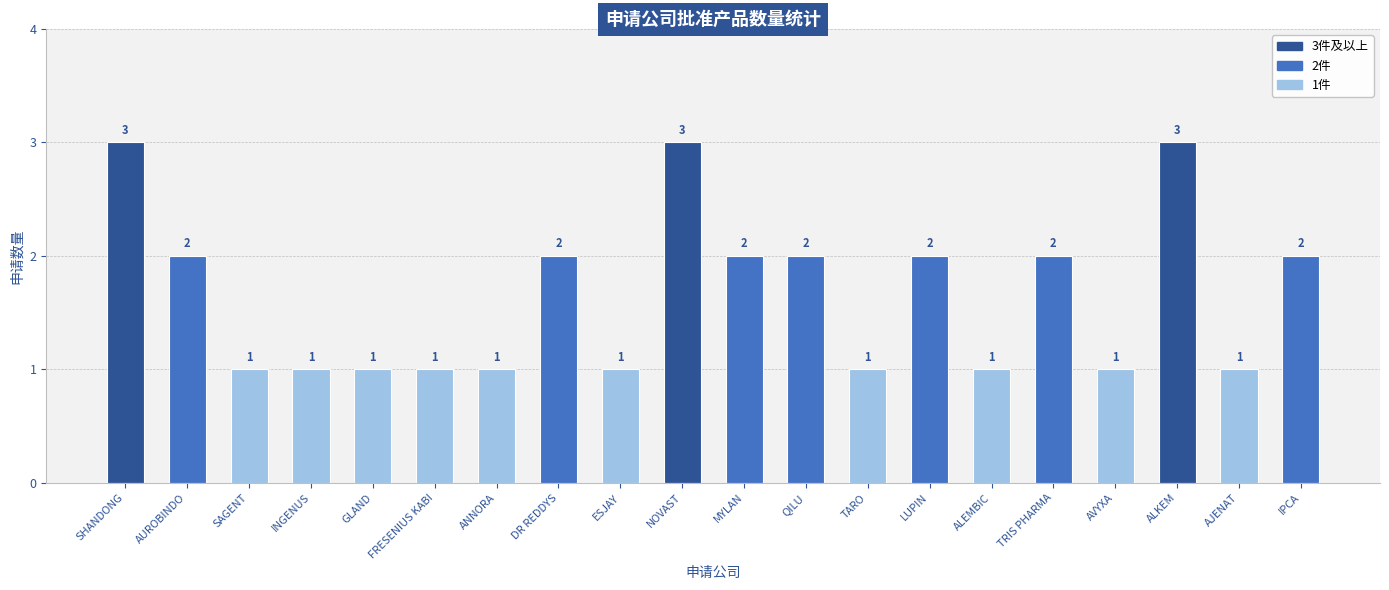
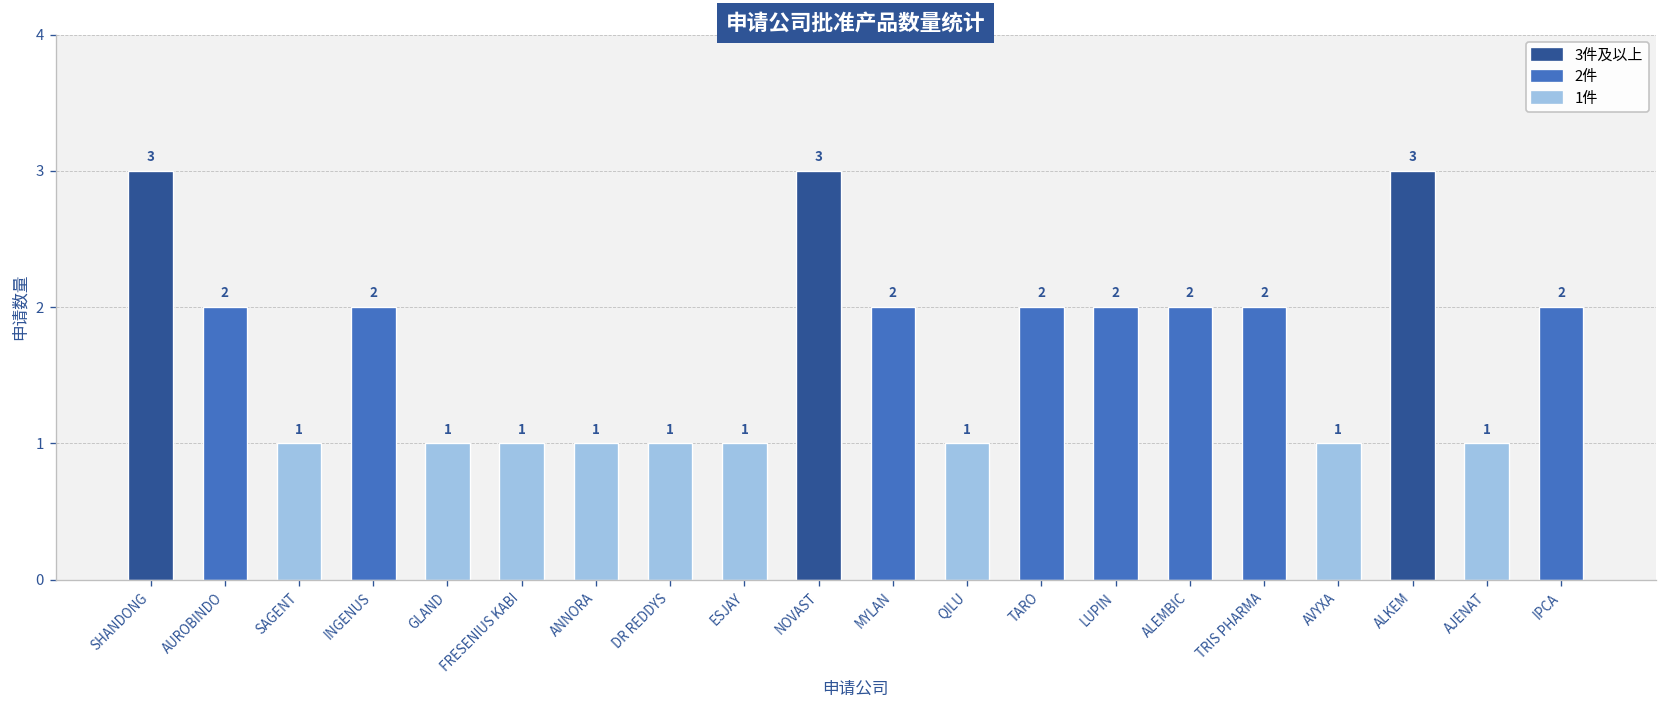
  {
    "SHANDONG": 3,
    "AUROBINDO": 2,
    "SAGENT": 1,
-   "INGENUS": 1,
+   "INGENUS": 2,
    "GLAND": 1,
    "FRESENIUS KABI": 1,
    "ANNORA": 1,
-   "DR REDDYS": 2,
+   "DR REDDYS": 1,
    "ESJAY": 1,
    "NOVAST": 3,
    "MYLAN": 2,
-   "QILU": 2,
-   "TARO": 1,
+   "QILU": 1,
+   "TARO": 2,
    "LUPIN": 2,
-   "ALEMBIC": 1,
+   "ALEMBIC": 2,
    "TRIS PHARMA": 2,
    "AVYXA": 1,
    "ALKEM": 3,
    "AJENAT": 1,
    "IPCA": 2
  }
